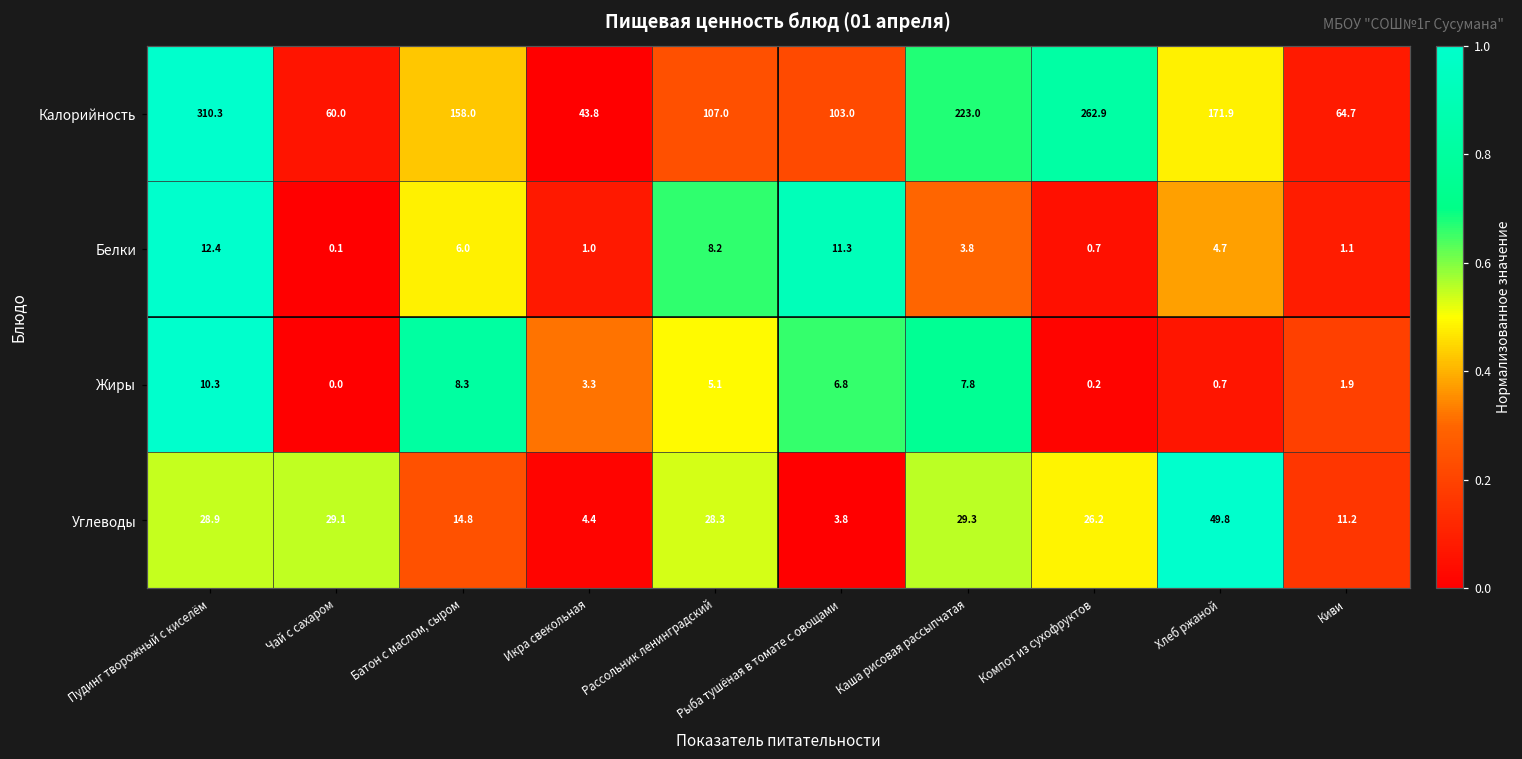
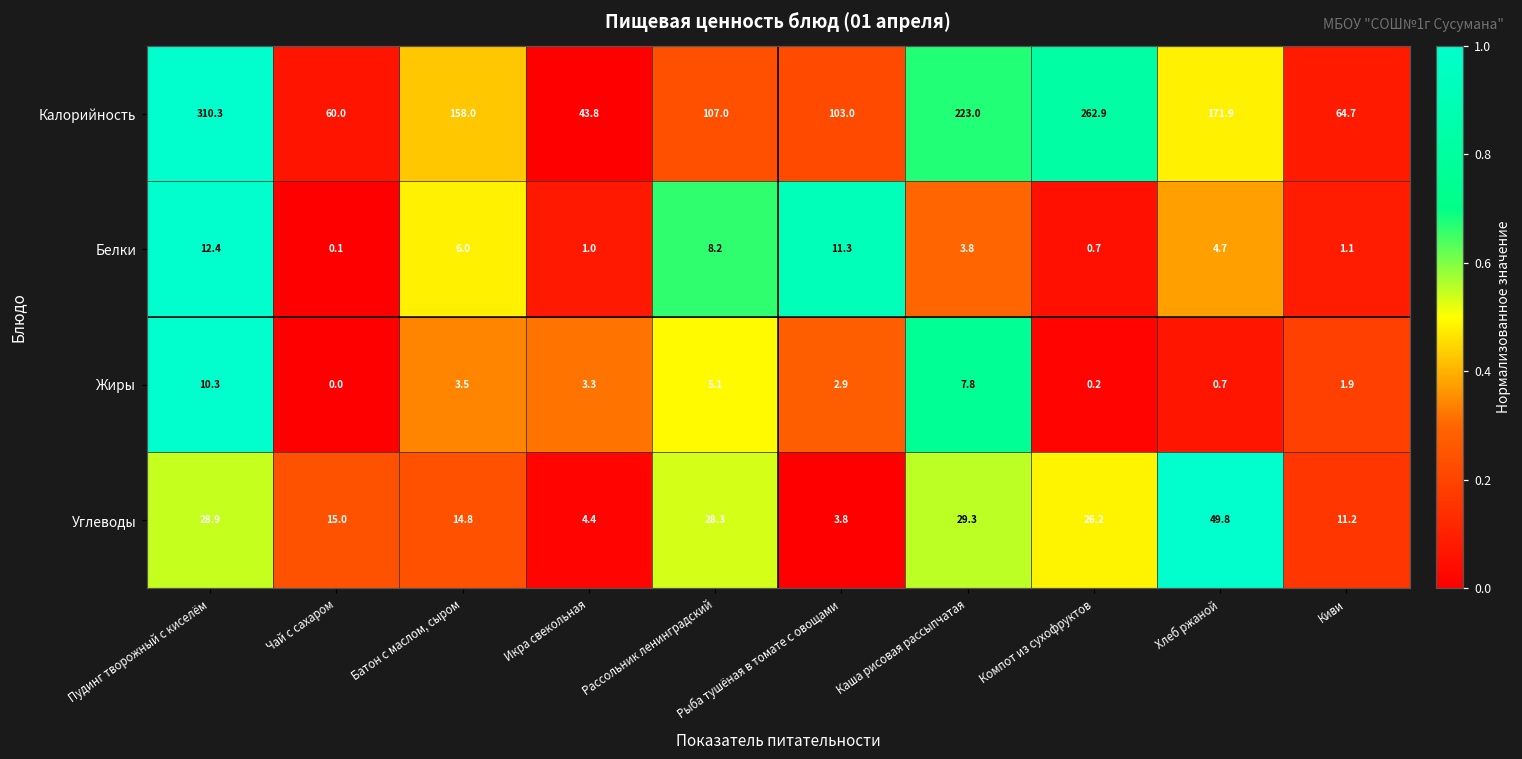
  {
    "Калорийность": {
      "Пудинг творожный с киселём": 310.3,
      "Чай с сахаром": 60.0,
      "Батон с маслом, сыром": 158.0,
      "Икра свекольная": 43.8,
      "Рассольник ленинградский": 107.0,
      "Рыба тушёная в томате с овощами": 103.0,
      "Каша рисовая рассыпчатая": 223.0,
      "Компот из сухофруктов": 262.9,
      "Хлеб ржаной": 171.9,
      "Киви": 64.7
    },
    "Белки": {
      "Пудинг творожный с киселём": 12.4,
      "Чай с сахаром": 0.1,
      "Батон с маслом, сыром": 6.0,
      "Икра свекольная": 1.0,
      "Рассольник ленинградский": 8.2,
      "Рыба тушёная в томате с овощами": 11.3,
      "Каша рисовая рассыпчатая": 3.8,
      "Компот из сухофруктов": 0.7,
      "Хлеб ржаной": 4.7,
      "Киви": 1.1
    },
    "Жиры": {
      "Пудинг творожный с киселём": 10.3,
      "Чай с сахаром": 0.0,
-     "Батон с маслом, сыром": 8.3,
+     "Батон с маслом, сыром": 3.5,
      "Икра свекольная": 3.3,
      "Рассольник ленинградский": 5.1,
-     "Рыба тушёная в томате с овощами": 6.8,
+     "Рыба тушёная в томате с овощами": 2.9,
      "Каша рисовая рассыпчатая": 7.8,
      "Компот из сухофруктов": 0.2,
      "Хлеб ржаной": 0.7,
      "Киви": 1.9
    },
    "Углеводы": {
      "Пудинг творожный с киселём": 28.9,
-     "Чай с сахаром": 29.1,
+     "Чай с сахаром": 15.0,
      "Батон с маслом, сыром": 14.8,
      "Икра свекольная": 4.4,
      "Рассольник ленинградский": 28.3,
      "Рыба тушёная в томате с овощами": 3.8,
      "Каша рисовая рассыпчатая": 29.3,
      "Компот из сухофруктов": 26.2,
      "Хлеб ржаной": 49.8,
      "Киви": 11.2
    }
  }
